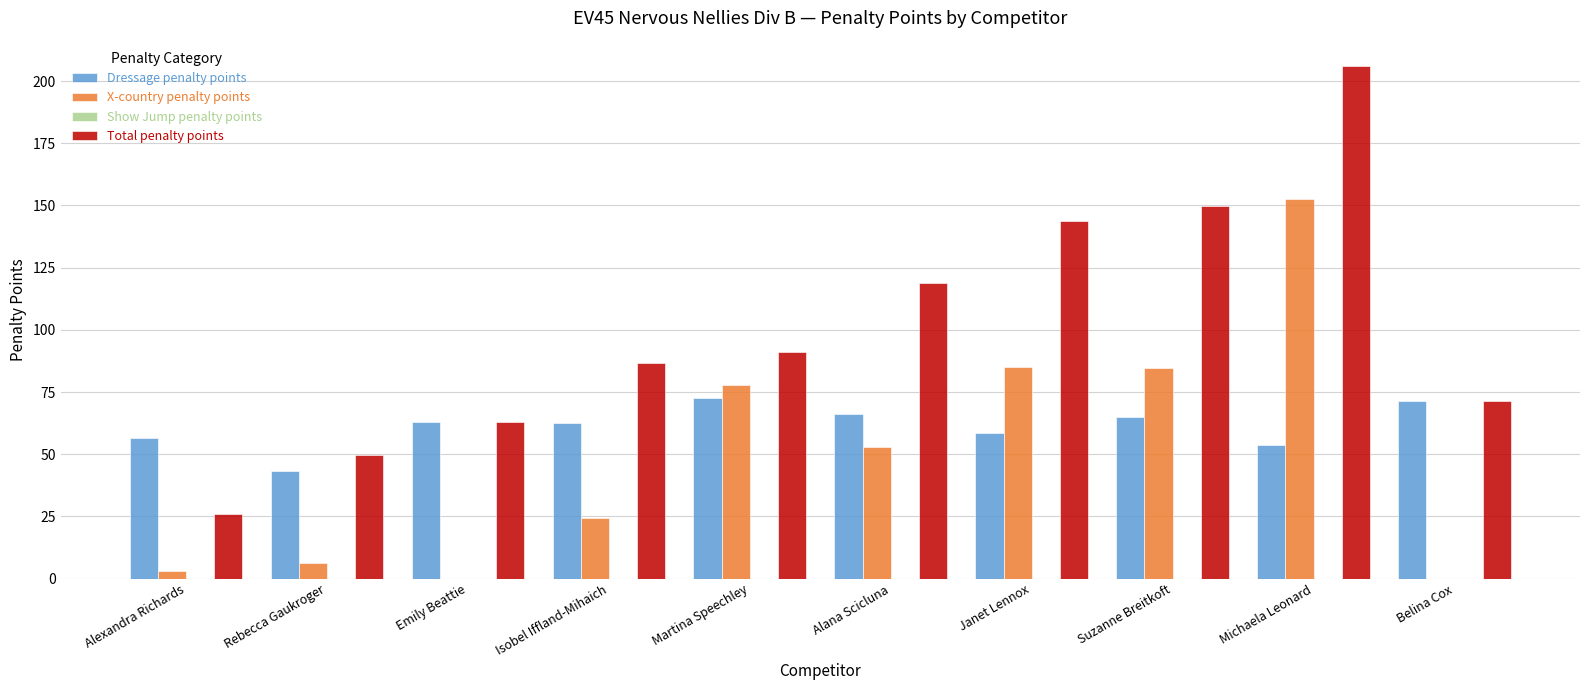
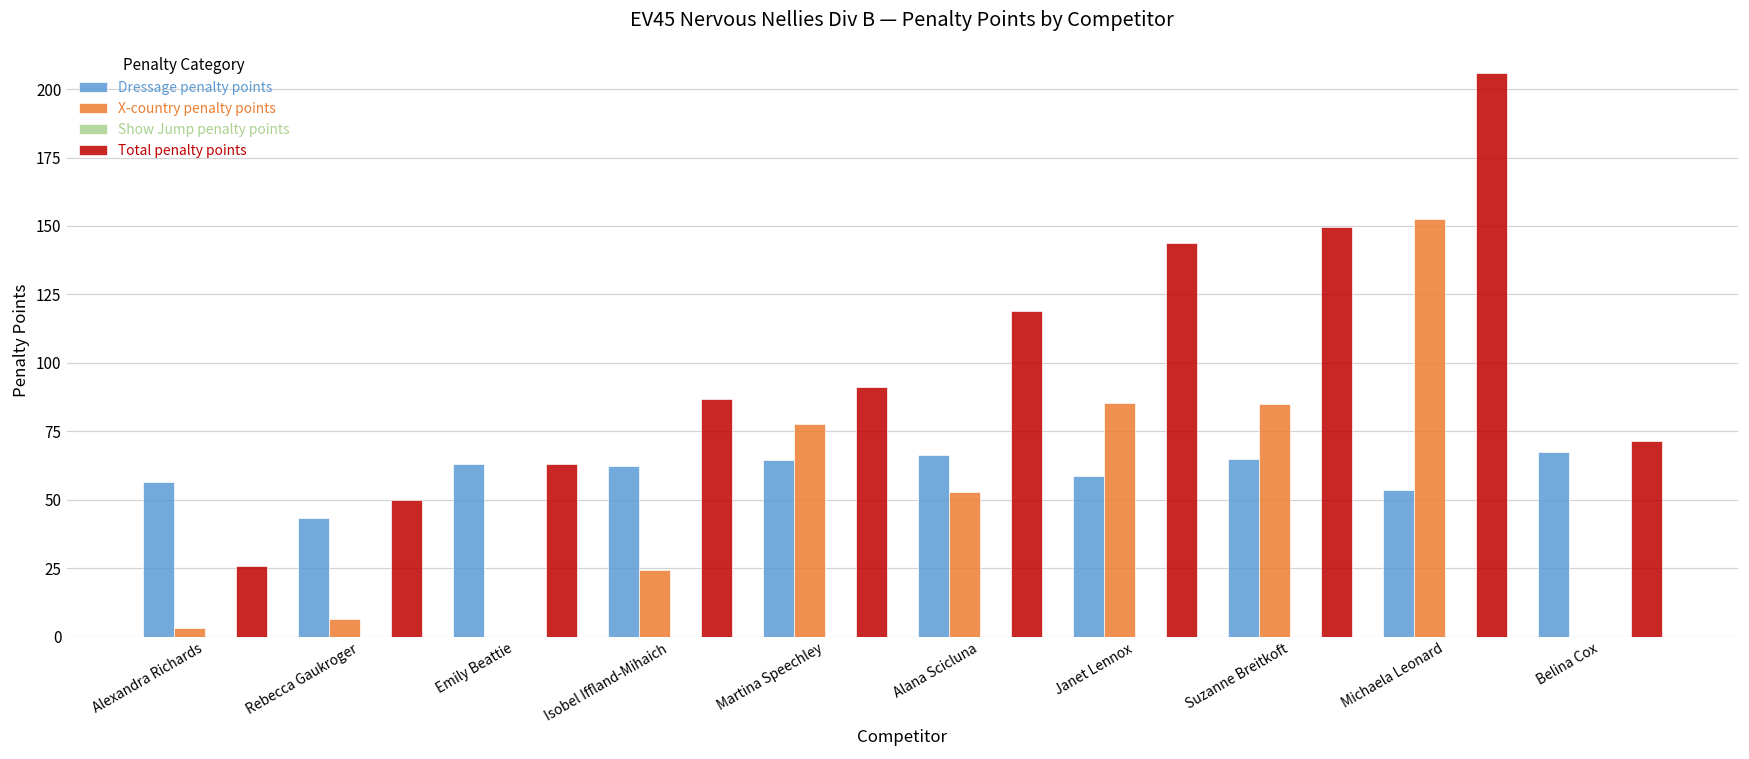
  {
    "Dressage penalty points": {
      "Alexandra Richards": 56,
      "Rebecca Gaukroger": 43,
      "Emily Beattie": 63,
      "Isobel Iffland-Mihaich": 62,
-     "Martina Speechley": 72,
+     "Martina Speechley": 64,
      "Alana Scicluna": 66,
      "Janet Lennox": 59,
      "Suzanne Breitkoft": 65,
      "Michaela Leonard": 54,
-     "Belina Cox": 72
+     "Belina Cox": 67
    },
    "X-country penalty points": {
      "Alexandra Richards": 3,
      "Rebecca Gaukroger": 6,
      "Emily Beattie": 0,
      "Isobel Iffland-Mihaich": 24,
      "Martina Speechley": 78,
      "Alana Scicluna": 53,
      "Janet Lennox": 85,
      "Suzanne Breitkoft": 85,
      "Michaela Leonard": 152,
      "Belina Cox": 0
    },
    "Show Jump penalty points": {
      "Alexandra Richards": 0,
      "Rebecca Gaukroger": 0,
      "Emily Beattie": 0,
      "Isobel Iffland-Mihaich": 0,
      "Martina Speechley": 0,
      "Alana Scicluna": 0,
      "Janet Lennox": 0,
      "Suzanne Breitkoft": 0,
      "Michaela Leonard": 0,
      "Belina Cox": 0
    },
    "Total penalty points": {
      "Alexandra Richards": 26,
      "Rebecca Gaukroger": 50,
      "Emily Beattie": 63,
      "Isobel Iffland-Mihaich": 87,
      "Martina Speechley": 91,
      "Alana Scicluna": 119,
      "Janet Lennox": 144,
      "Suzanne Breitkoft": 150,
      "Michaela Leonard": 206,
      "Belina Cox": 72
    }
  }
